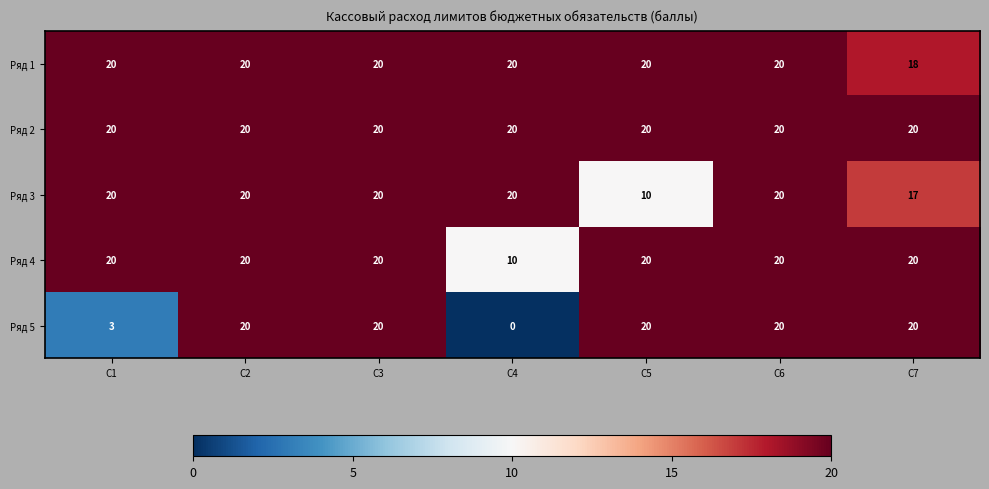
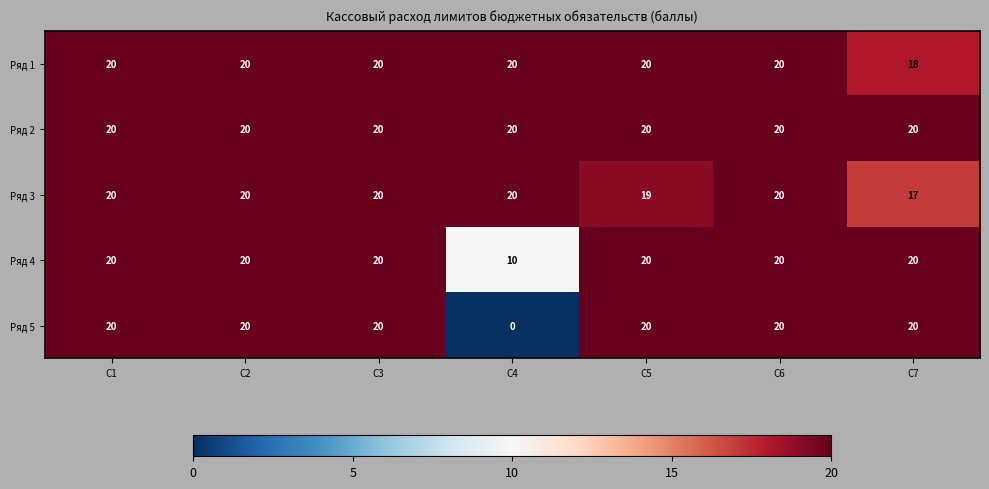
  {
    "Ряд 1": {
      "C1": 20,
      "C2": 20,
      "C3": 20,
      "C4": 20,
      "C5": 20,
      "C6": 20,
      "C7": 18
    },
    "Ряд 2": {
      "C1": 20,
      "C2": 20,
      "C3": 20,
      "C4": 20,
      "C5": 20,
      "C6": 20,
      "C7": 20
    },
    "Ряд 3": {
      "C1": 20,
      "C2": 20,
      "C3": 20,
      "C4": 20,
-     "C5": 10,
+     "C5": 19,
      "C6": 20,
      "C7": 17
    },
    "Ряд 4": {
      "C1": 20,
      "C2": 20,
      "C3": 20,
      "C4": 10,
      "C5": 20,
      "C6": 20,
      "C7": 20
    },
    "Ряд 5": {
-     "C1": 3,
+     "C1": 20,
      "C2": 20,
      "C3": 20,
      "C4": 0,
      "C5": 20,
      "C6": 20,
      "C7": 20
    }
  }
